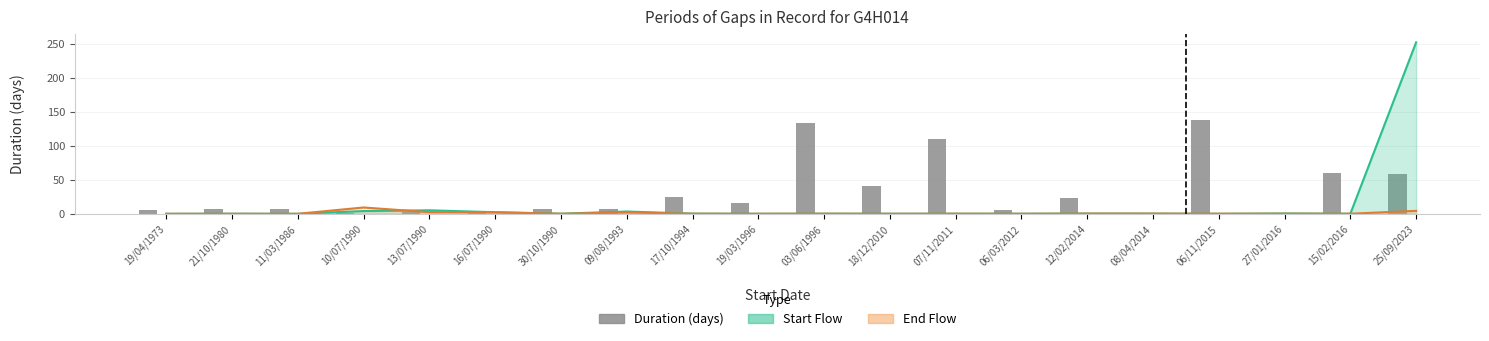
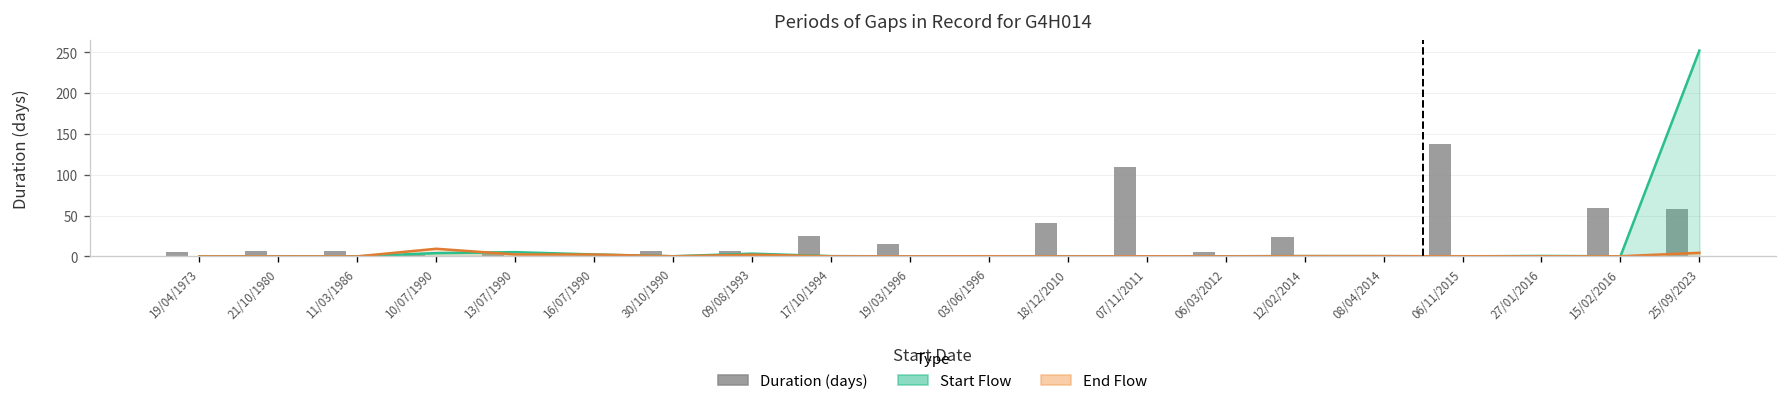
  {
    "Duration (days)": {
      "19/04/1973": 0,
      "21/10/1980": 10,
      "11/03/1986": 10,
      "30/10/1990": 10,
      "09/08/1993": 10,
      "17/10/1994": 20,
      "19/03/1996": 20,
-     "03/06/1996": 130,
+     "03/06/1996": 0,
      "18/12/2010": 40,
      "07/11/2011": 110,
      "06/03/2012": 10,
      "12/02/2014": 20,
      "06/11/2015": 140,
      "15/02/2016": 60,
      "25/09/2023": 60
    },
    "Start Flow": {
      "10/07/1990": 0,
      "25/09/2023": 250
    }
  }
